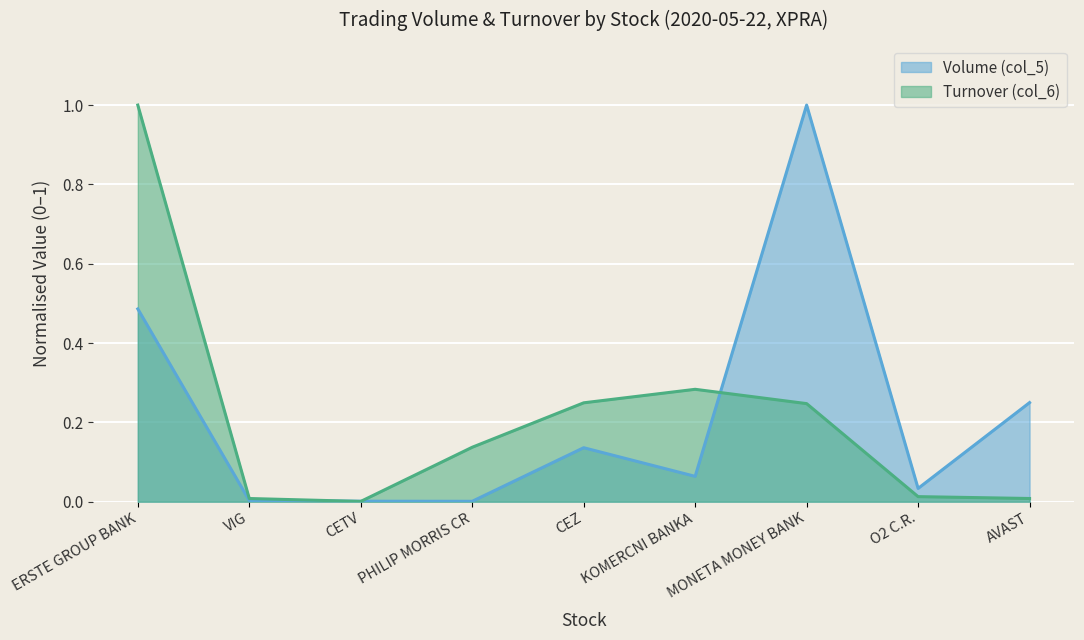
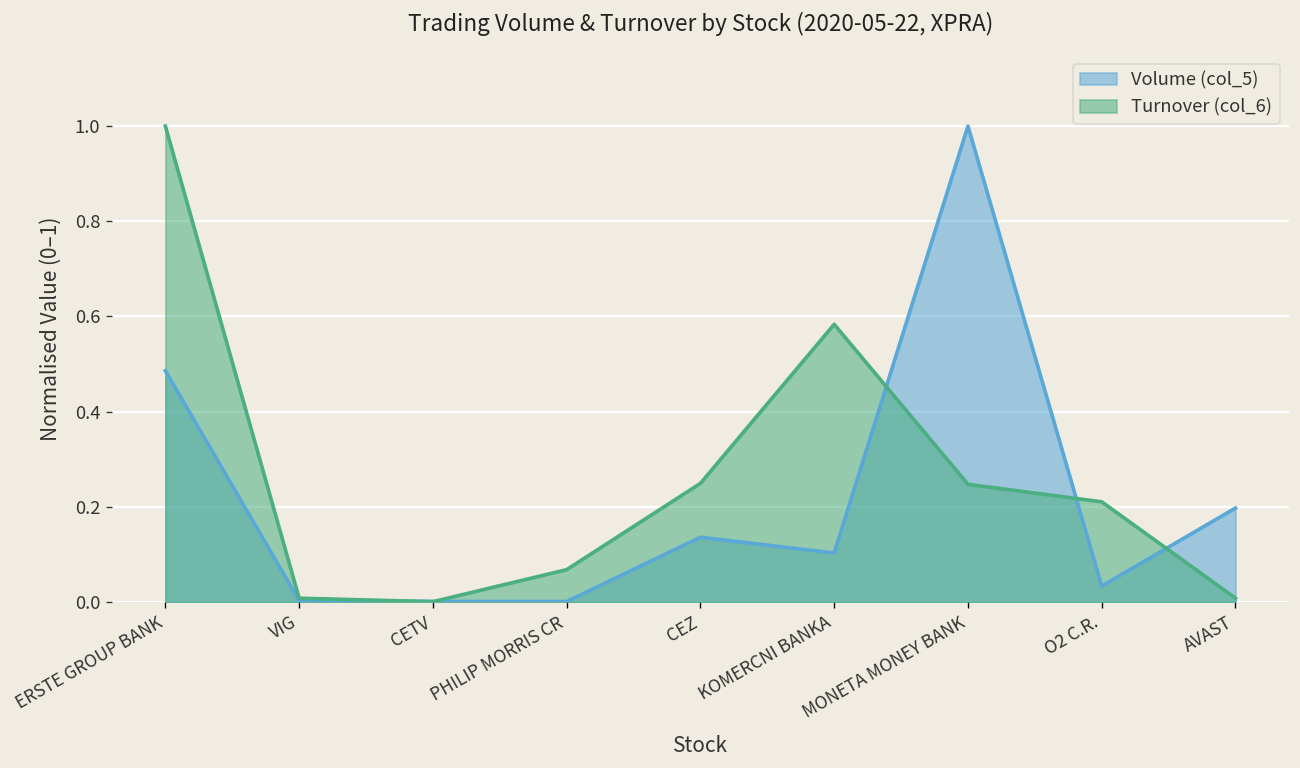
  {
    "Volume (col_5)": {
      "ERSTE GROUP BANK": 0.49,
      "PHILIP MORRIS CR": 0.00,
      "CEZ": 0.14,
-     "KOMERCNI BANKA": 0.06,
+     "KOMERCNI BANKA": 0.10,
      "MONETA MONEY BANK": 1.00,
      "O2 C.R.": 0.03,
-     "AVAST": 0.25
+     "AVAST": 0.20
    },
    "Turnover (col_6)": {
      "ERSTE GROUP BANK": 1.00,
-     "PHILIP MORRIS CR": 0.14,
+     "PHILIP MORRIS CR": 0.07,
      "CEZ": 0.25,
-     "KOMERCNI BANKA": 0.28,
+     "KOMERCNI BANKA": 0.58,
      "MONETA MONEY BANK": 0.25,
-     "O2 C.R.": 0.01,
+     "O2 C.R.": 0.21,
      "AVAST": 0.01
    }
  }
